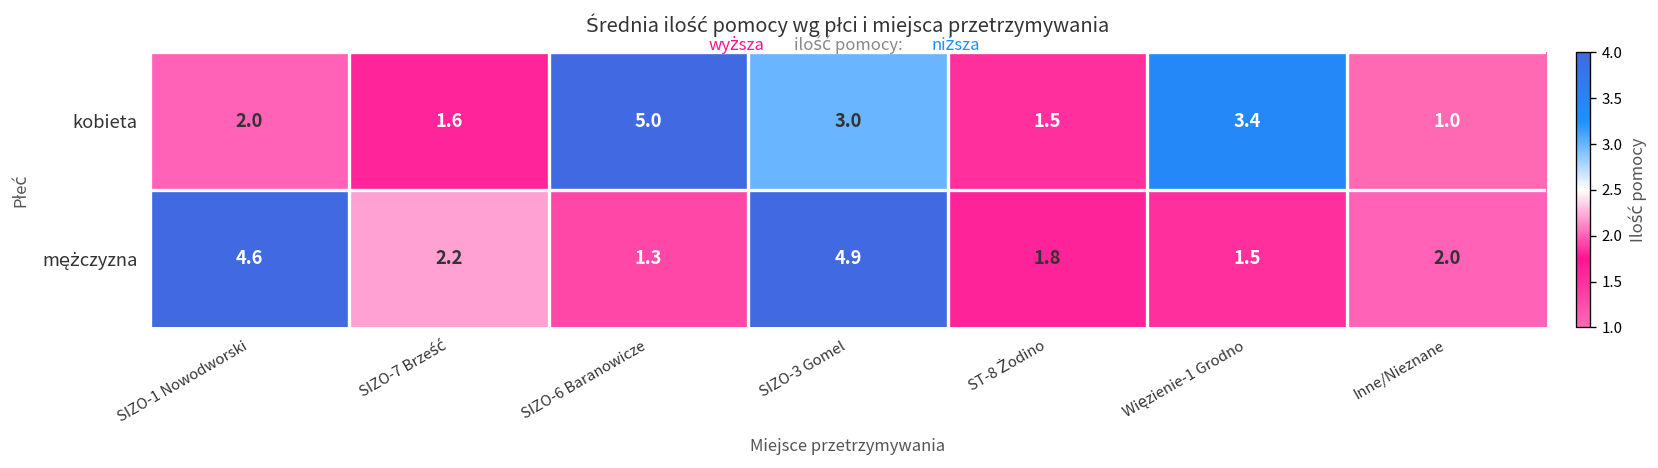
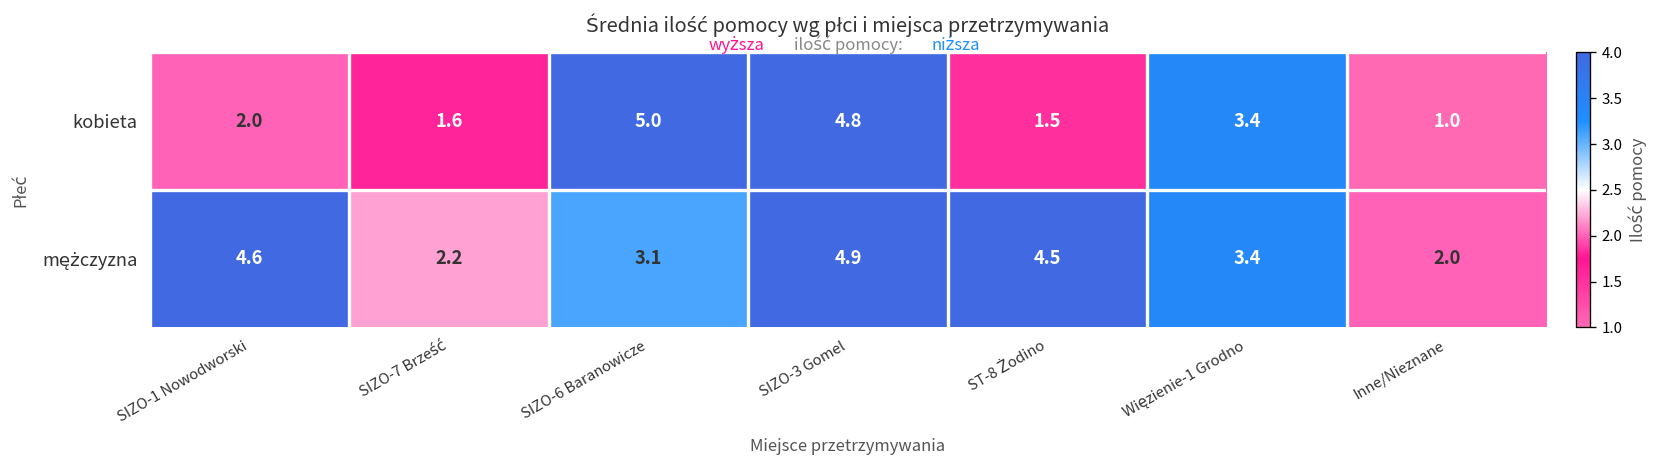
  {
    "kobieta": {
      "SIZO-1 Nowodworski": 2.0,
      "SIZO-7 Brześć": 1.6,
      "SIZO-6 Baranowicze": 5.0,
-     "SIZO-3 Gomel": 3.0,
+     "SIZO-3 Gomel": 4.8,
      "ST-8 Żodino": 1.5,
      "Więzienie-1 Grodno": 3.4,
      "Inne/Nieznane": 1.0
    },
    "mężczyzna": {
      "SIZO-1 Nowodworski": 4.6,
      "SIZO-7 Brześć": 2.2,
-     "SIZO-6 Baranowicze": 1.3,
+     "SIZO-6 Baranowicze": 3.1,
      "SIZO-3 Gomel": 4.9,
-     "ST-8 Żodino": 1.8,
-     "Więzienie-1 Grodno": 1.5,
+     "ST-8 Żodino": 4.5,
+     "Więzienie-1 Grodno": 3.4,
      "Inne/Nieznane": 2.0
    }
  }
